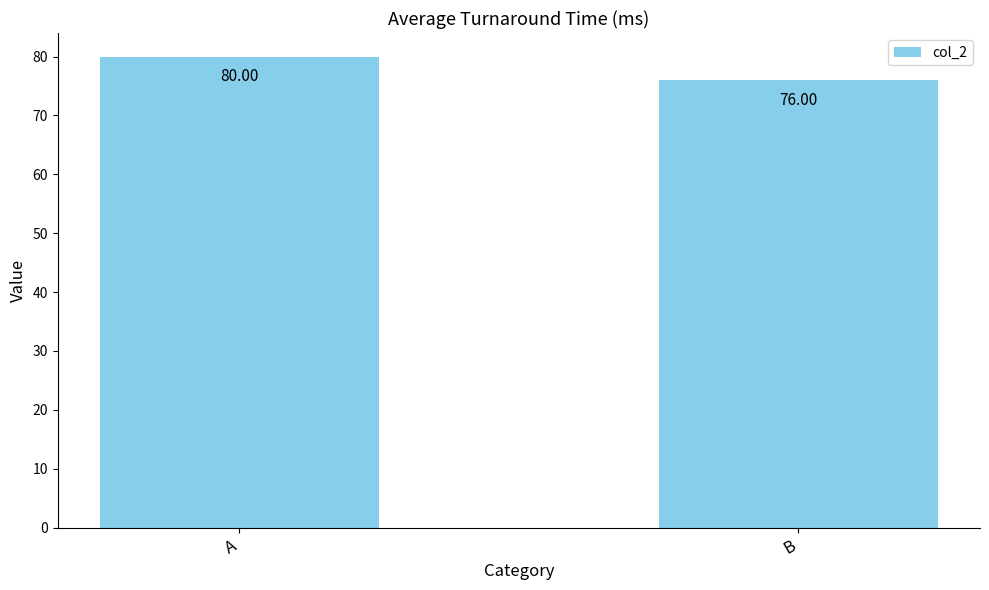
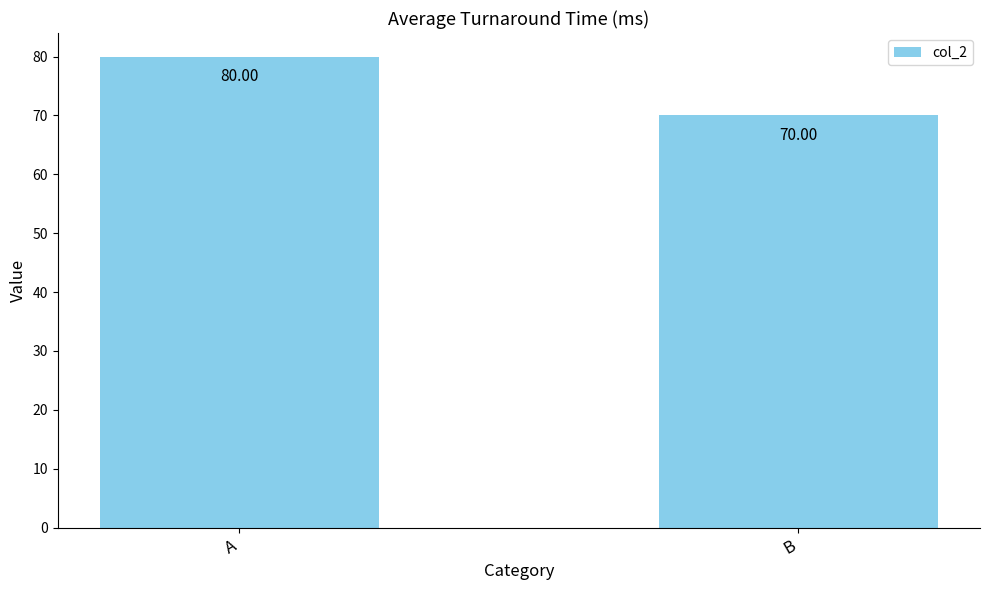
  {
    "A": 80.00,
-   "B": 76.00
+   "B": 70.00
  }
